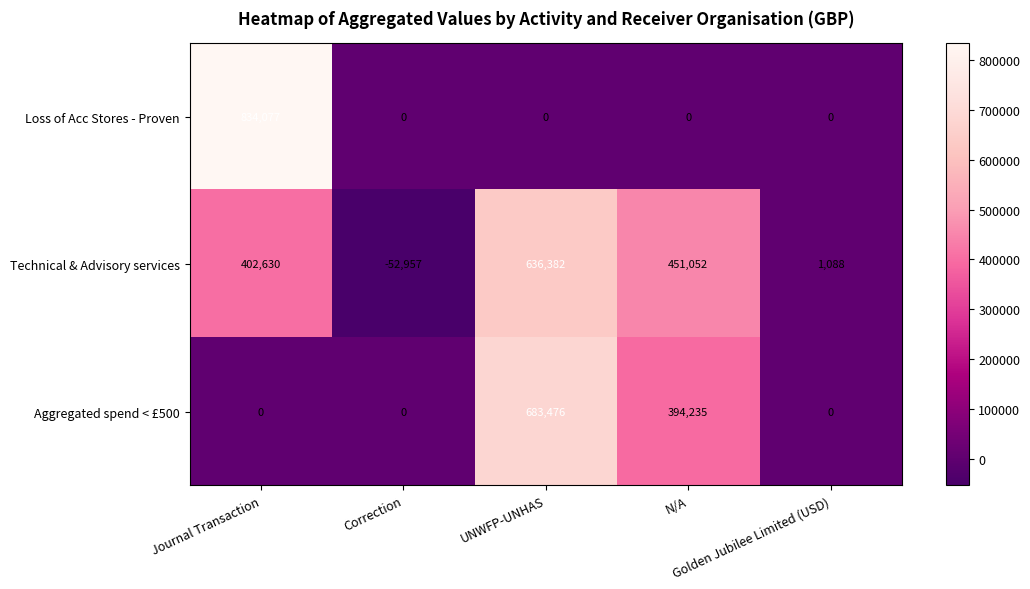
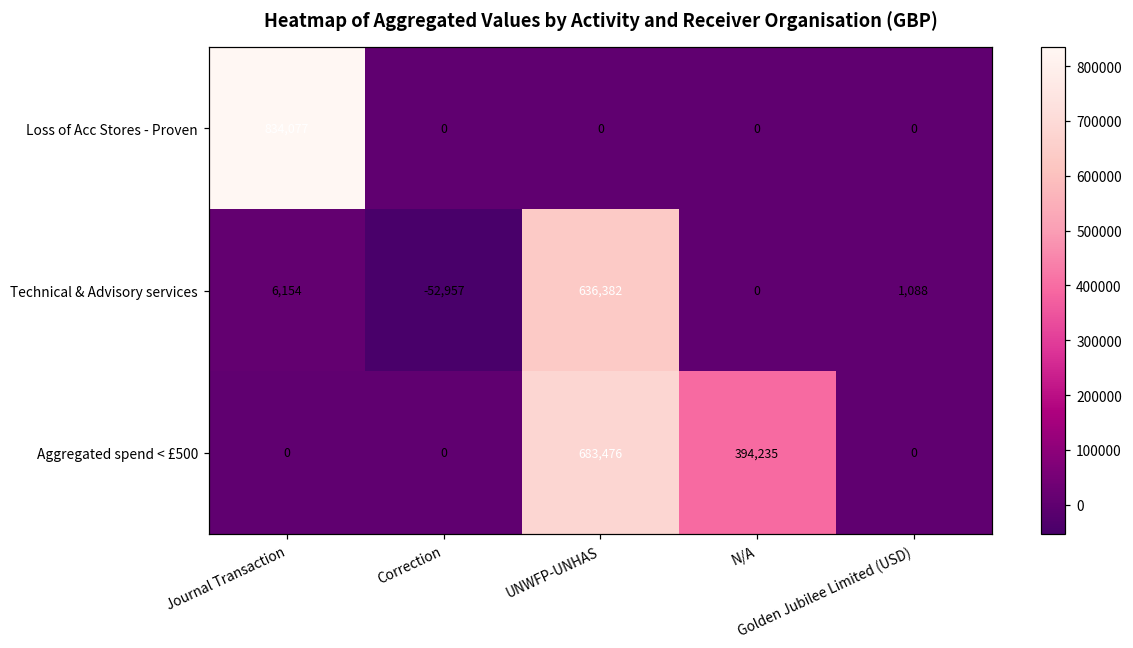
  {
    "Loss of Acc Stores - Proven": {
      "Correction": "0",
      "UNWFP-UNHAS": "0",
      "N/A": "0",
      "Golden Jubilee Limited (USD)": "0"
    },
    "Technical & Advisory services": {
-     "Journal Transaction": "402,630",
+     "Journal Transaction": "6,154",
      "Correction": "-52,957",
      "UNWFP-UNHAS": "636,382",
-     "N/A": "451,052",
+     "N/A": "0",
      "Golden Jubilee Limited (USD)": "1,088"
    },
    "Aggregated spend < £500": {
      "Journal Transaction": "0",
      "Correction": "0",
      "N/A": "394,235",
      "Golden Jubilee Limited (USD)": "0"
    }
  }
